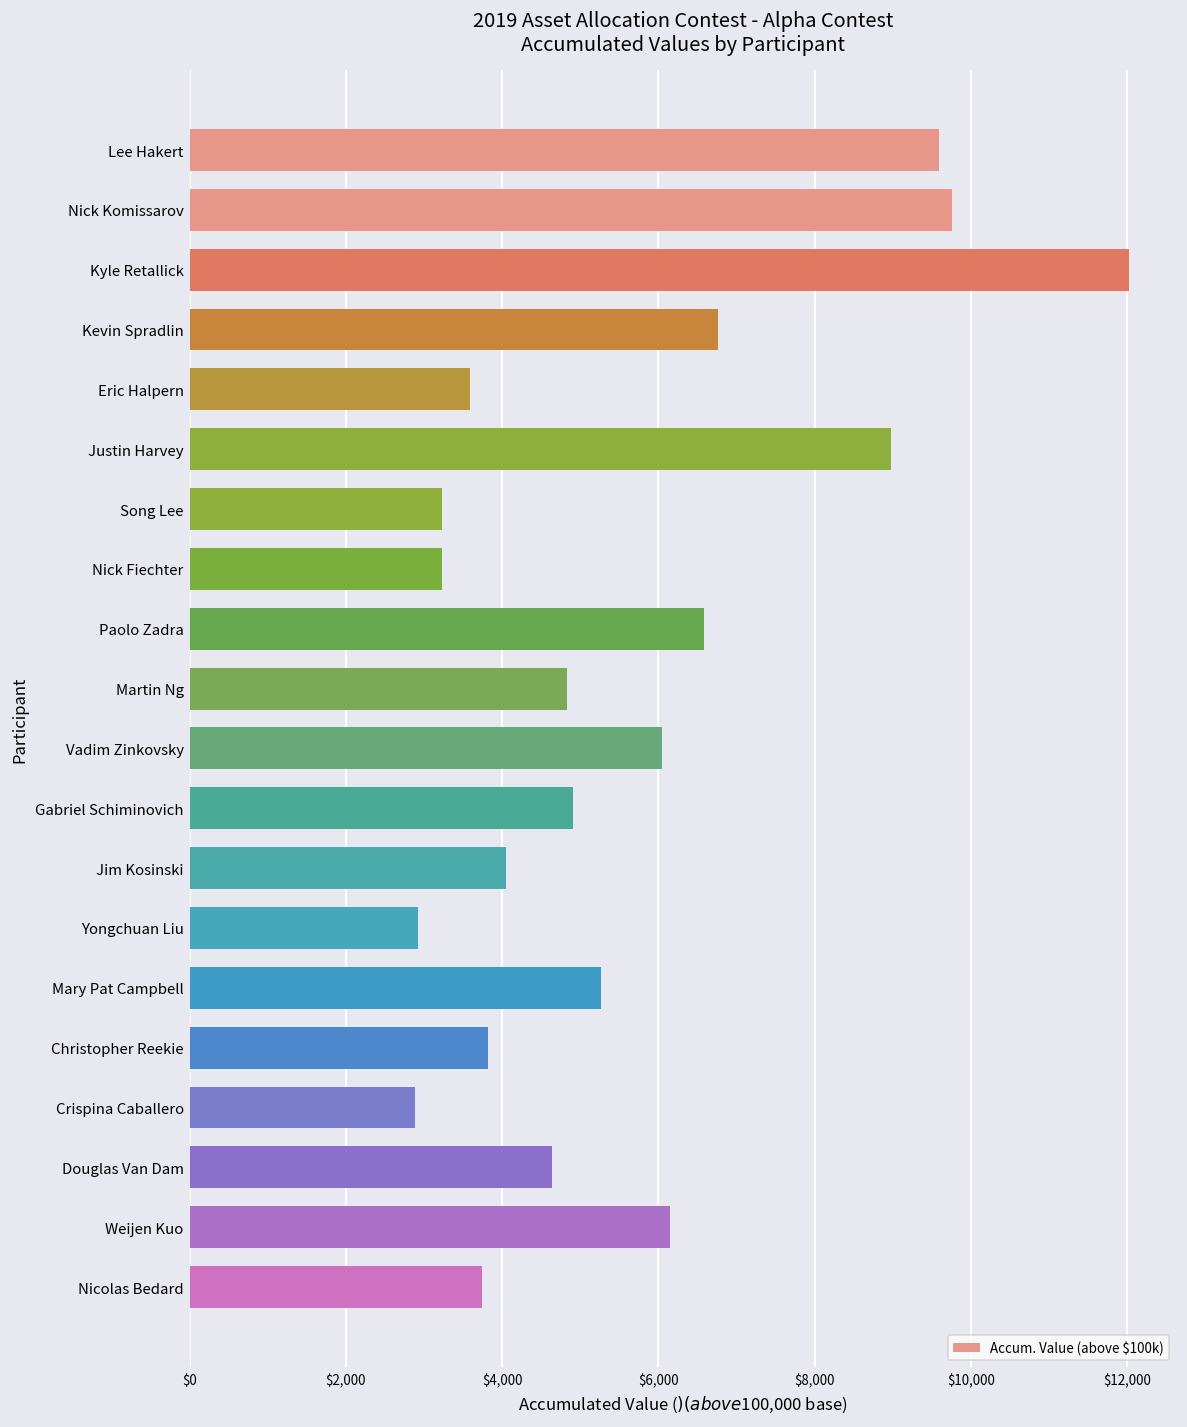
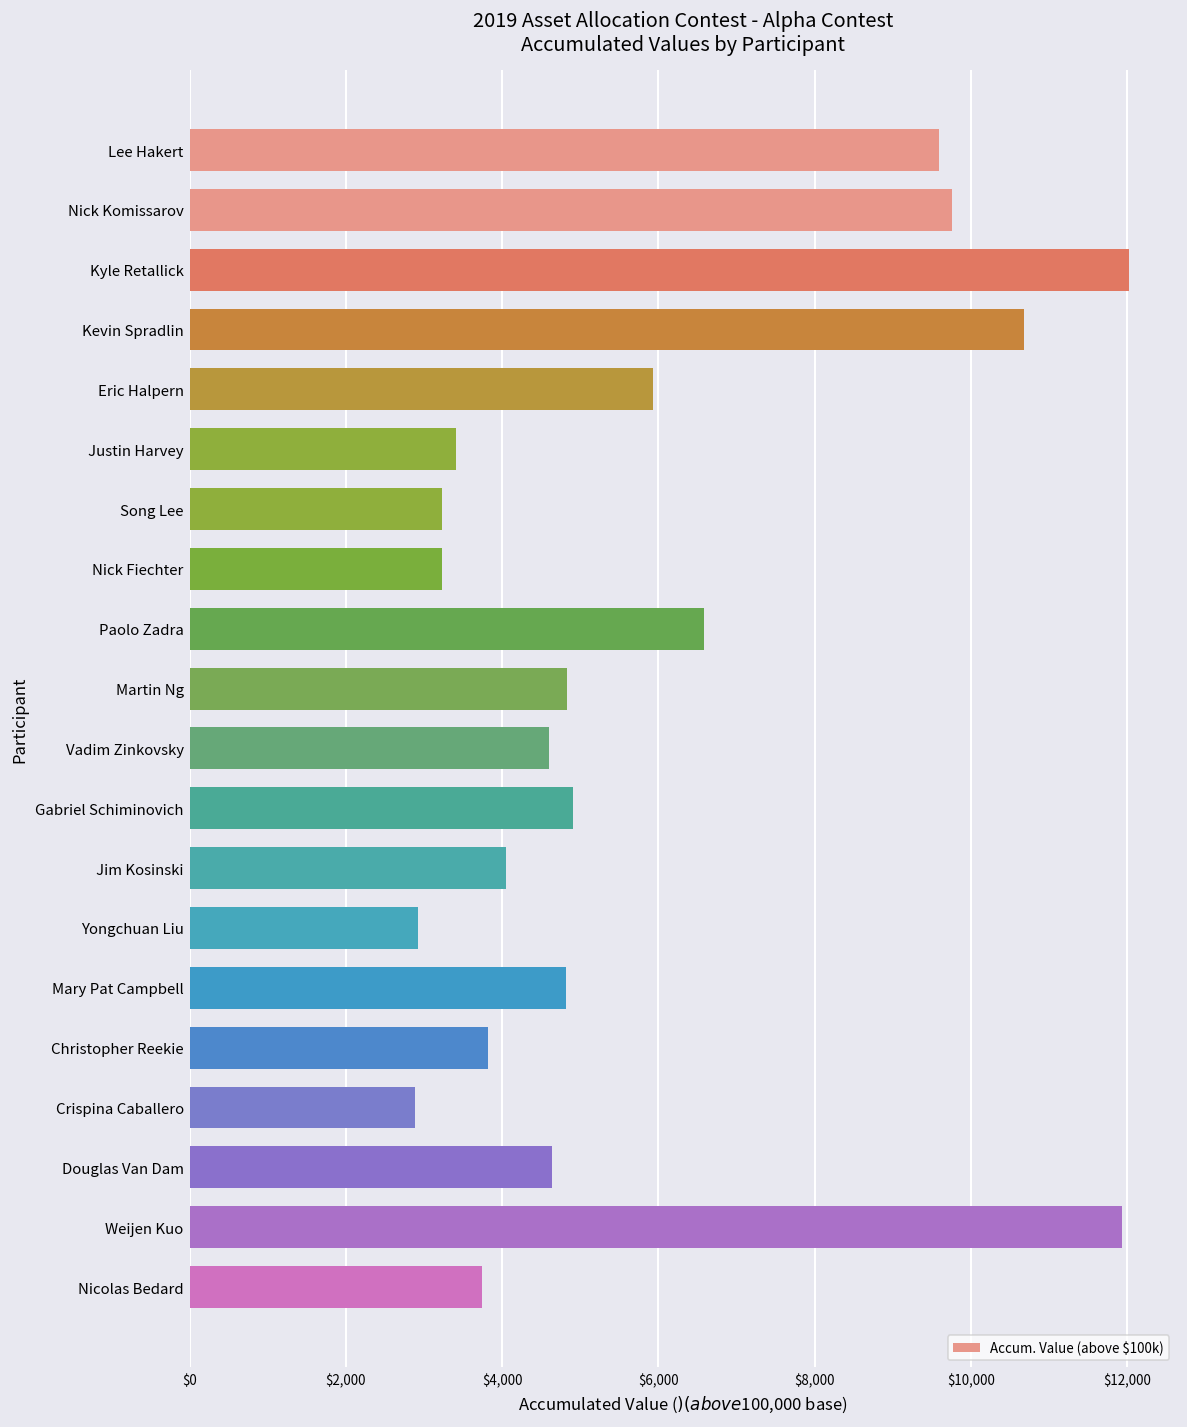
  {
    "Lee Hakert": "$9,600",
    "Nick Komissarov": "$9,800",
    "Kyle Retallick": "$12,000",
-   "Kevin Spradlin": "$6,800",
-   "Eric Halpern": "$3,600",
-   "Justin Harvey": "$9,000",
+   "Kevin Spradlin": "$10,700",
+   "Eric Halpern": "$5,900",
+   "Justin Harvey": "$3,400",
    "Song Lee": "$3,200",
    "Nick Fiechter": "$3,200",
    "Paolo Zadra": "$6,600",
    "Martin Ng": "$4,800",
-   "Vadim Zinkovsky": "$6,000",
+   "Vadim Zinkovsky": "$4,600",
    "Gabriel Schiminovich": "$4,900",
    "Jim Kosinski": "$4,100",
    "Yongchuan Liu": "$2,900",
-   "Mary Pat Campbell": "$5,300",
+   "Mary Pat Campbell": "$4,800",
    "Christopher Reekie": "$3,800",
    "Crispina Caballero": "$2,900",
    "Douglas Van Dam": "$4,600",
-   "Weijen Kuo": "$6,100",
+   "Weijen Kuo": "$11,900",
    "Nicolas Bedard": "$3,700"
  }
